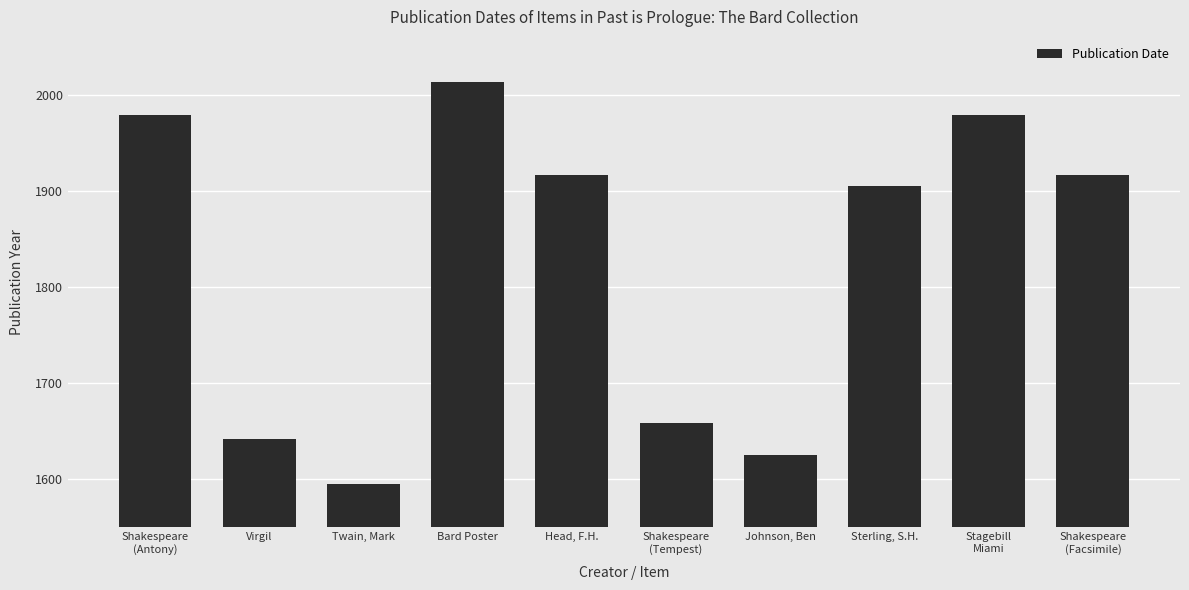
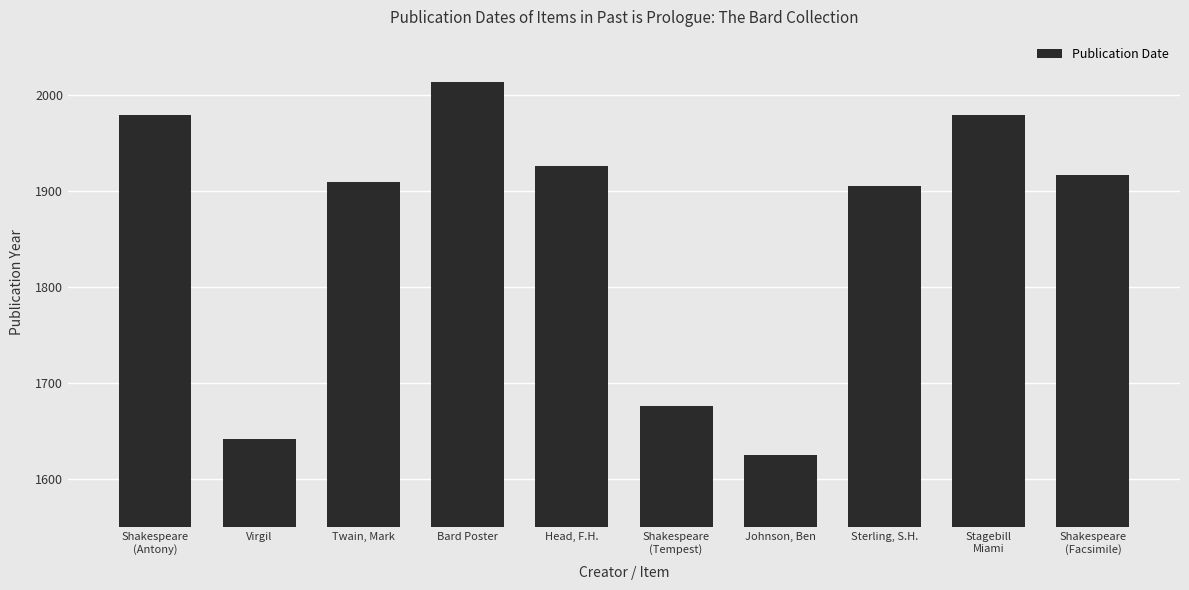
  {
    "Shakespeare (Antony)": 1980,
    "Virgil": 1640,
-   "Twain, Mark": 1600,
+   "Twain, Mark": 1910,
    "Bard Poster": 2010,
-   "Head, F.H.": 1920,
-   "Shakespeare (Tempest)": 1660,
+   "Head, F.H.": 1930,
+   "Shakespeare (Tempest)": 1680,
    "Johnson, Ben": 1630,
    "Sterling, S.H.": 1910,
    "Stagebill Miami": 1980,
    "Shakespeare (Facsimile)": 1920
  }
